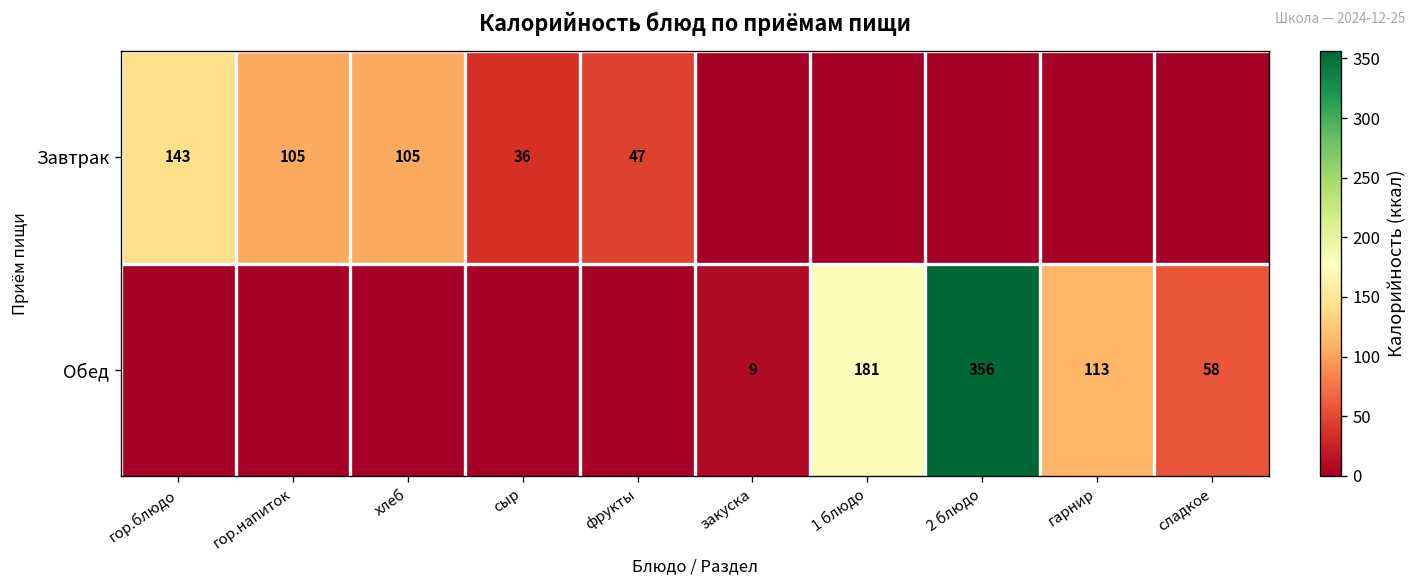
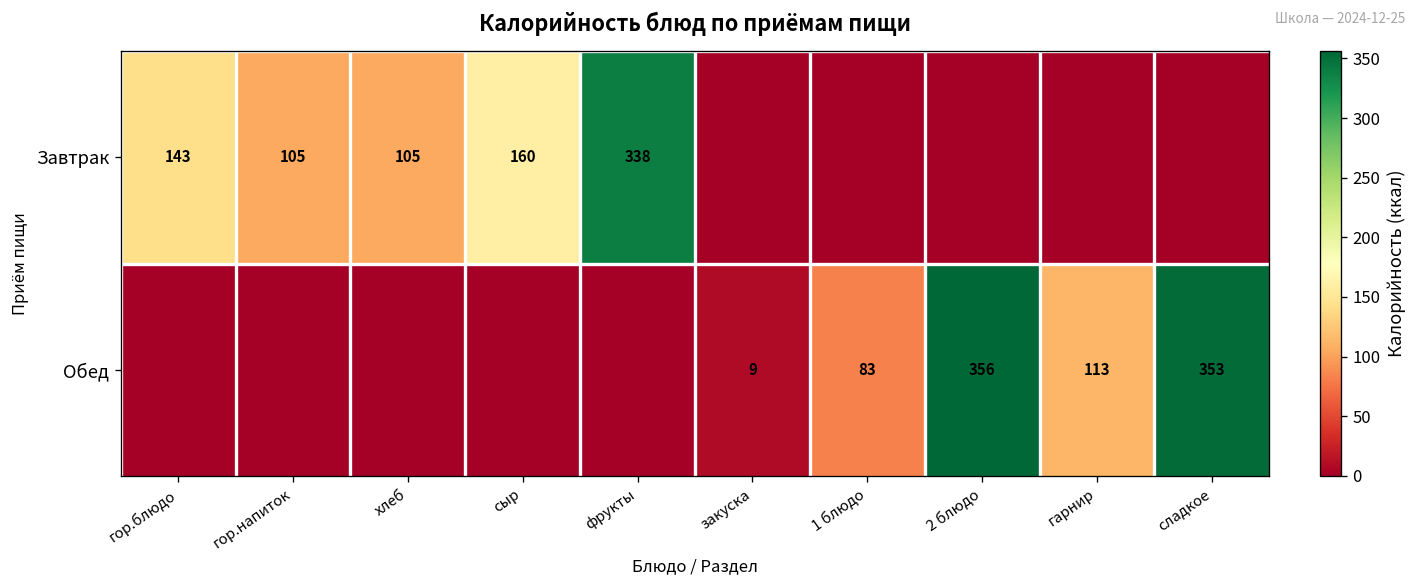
  {
    "Завтрак": {
      "гор.блюдо": 143,
      "гор.напиток": 105,
      "хлеб": 105,
-     "сыр": 36,
-     "фрукты": 47
+     "сыр": 160,
+     "фрукты": 338
    },
    "Обед": {
      "закуска": 9,
-     "1 блюдо": 181,
+     "1 блюдо": 83,
      "2 блюдо": 356,
      "гарнир": 113,
-     "сладкое": 58
+     "сладкое": 353
    }
  }
